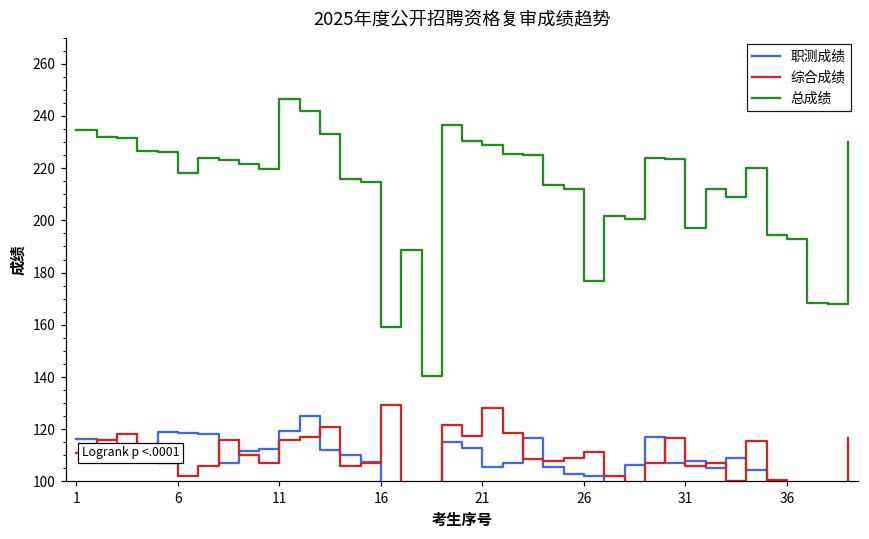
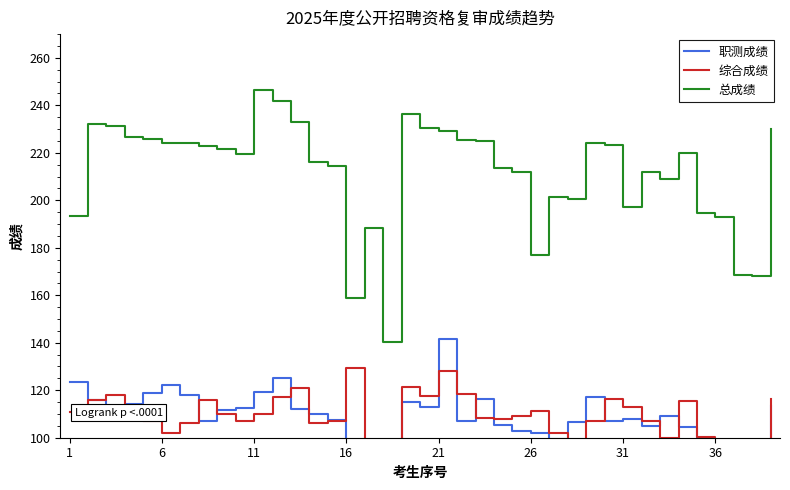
  {
    "职测成绩": {
-     "1": 116,
-     "6": 118,
+     "1": 124,
+     "6": 122,
      "11": 119,
-     "21": 106,
+     "21": 142,
      "26": 102,
      "31": 108
    },
    "综合成绩": {
      "1": 111,
      "6": 102,
-     "11": 116,
+     "11": 110,
      "16": 129,
      "21": 128,
      "26": 111,
-     "31": 106
+     "31": 113
    },
    "总成绩": {
-     "1": 235,
-     "6": 218,
+     "1": 193,
+     "6": 224,
      "11": 247,
      "16": 159,
      "21": 229,
      "26": 177,
      "31": 197,
      "36": 193
    }
  }
